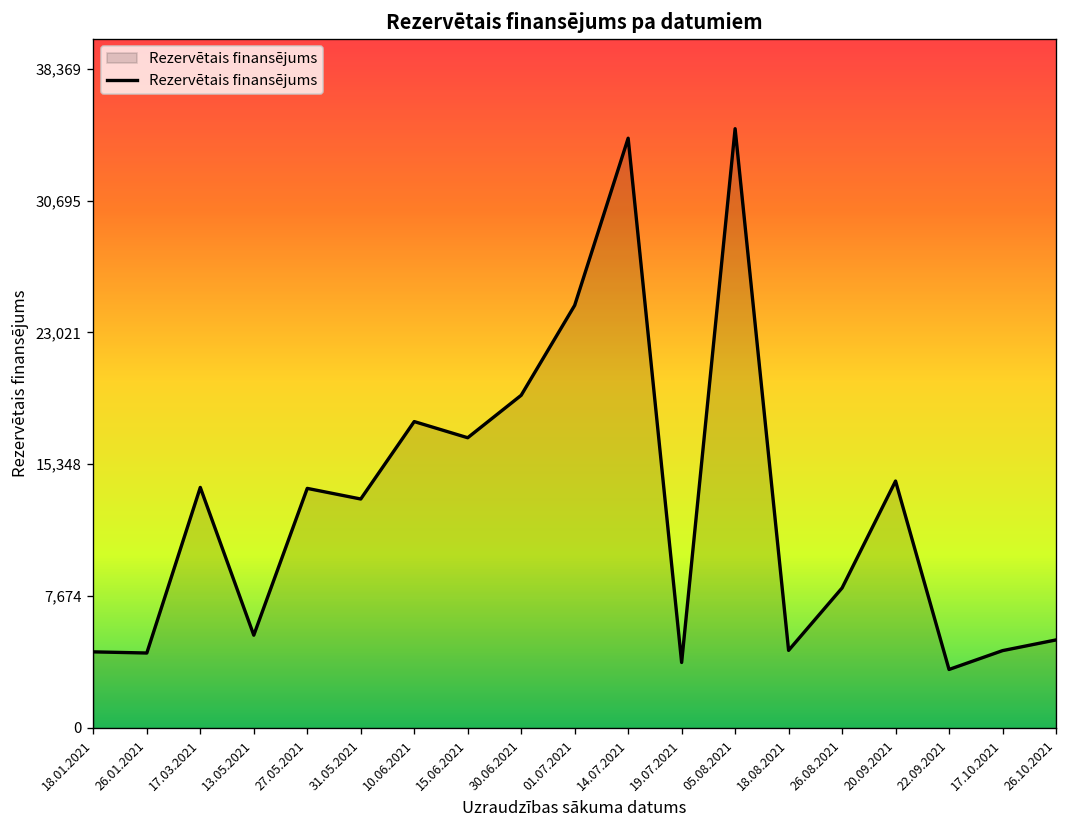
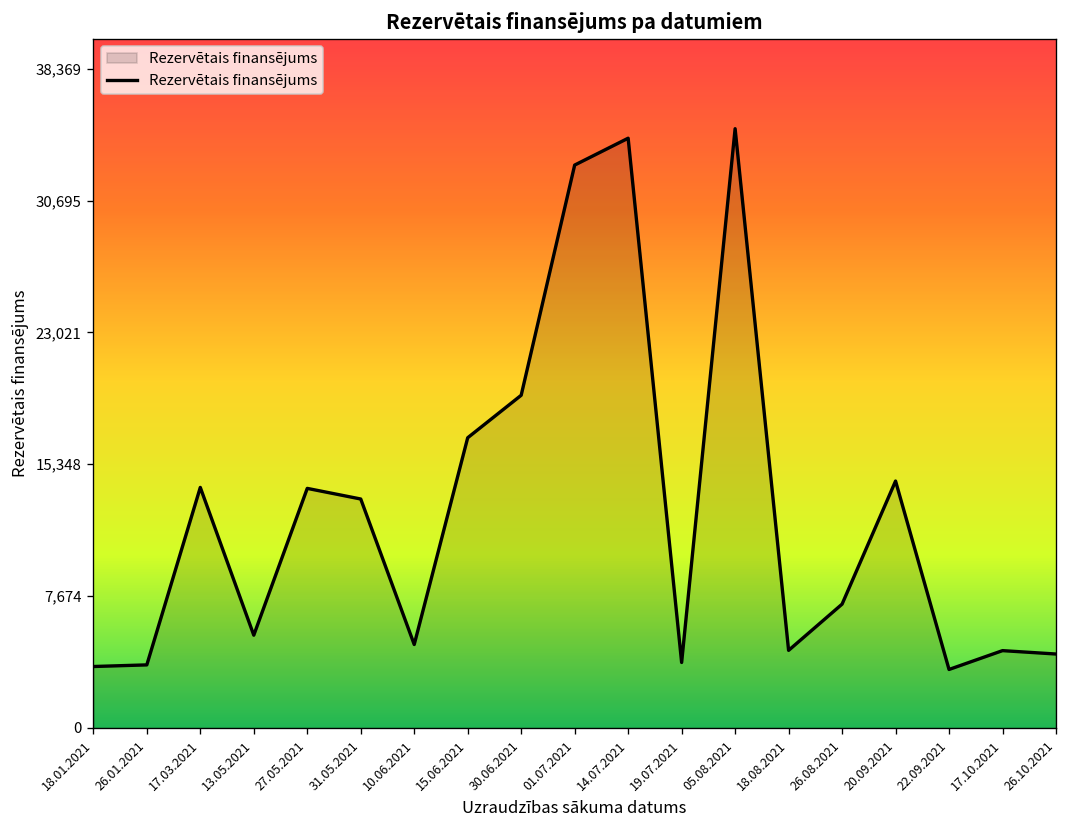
  {
-   "18.01.2021": "4,400",
-   "26.01.2021": "4,400",
+   "18.01.2021": "3,600",
+   "26.01.2021": "3,700",
    "17.03.2021": "14,000",
    "13.05.2021": "5,400",
    "27.05.2021": "13,900",
    "31.05.2021": "13,300",
-   "10.06.2021": "17,800",
+   "10.06.2021": "4,900",
    "15.06.2021": "16,900",
    "30.06.2021": "19,400",
-   "01.07.2021": "24,600",
+   "01.07.2021": "32,800",
    "14.07.2021": "34,300",
    "19.07.2021": "3,800",
    "05.08.2021": "34,900",
    "18.08.2021": "4,500",
-   "26.08.2021": "8,100",
+   "26.08.2021": "7,200",
    "20.09.2021": "14,400",
    "22.09.2021": "3,400",
    "17.10.2021": "4,500",
-   "26.10.2021": "5,100"
+   "26.10.2021": "4,300"
  }
